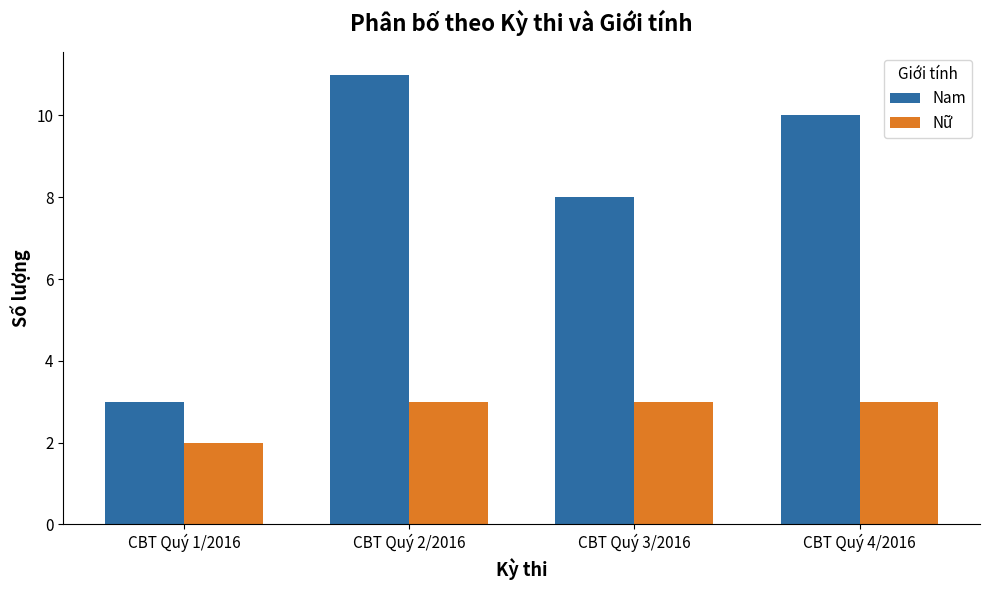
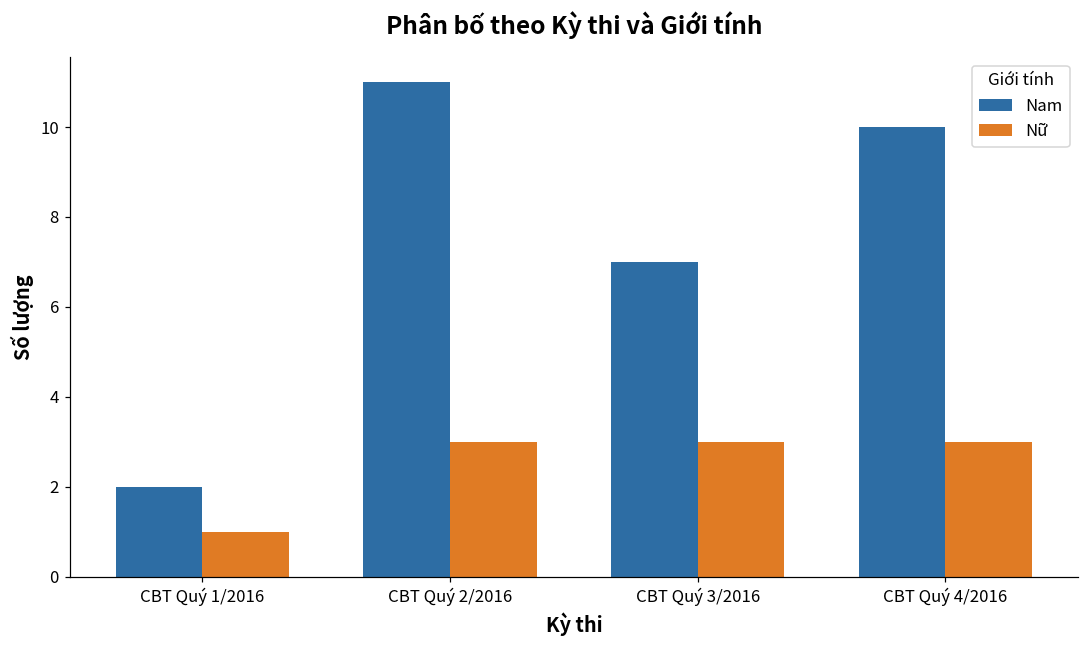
  {
    "Nam": {
-     "CBT Quý 1/2016": 3,
+     "CBT Quý 1/2016": 2,
      "CBT Quý 2/2016": 11,
-     "CBT Quý 3/2016": 8,
+     "CBT Quý 3/2016": 7,
      "CBT Quý 4/2016": 10
    },
    "Nữ": {
-     "CBT Quý 1/2016": 2,
+     "CBT Quý 1/2016": 1,
      "CBT Quý 2/2016": 3,
      "CBT Quý 3/2016": 3,
      "CBT Quý 4/2016": 3
    }
  }
